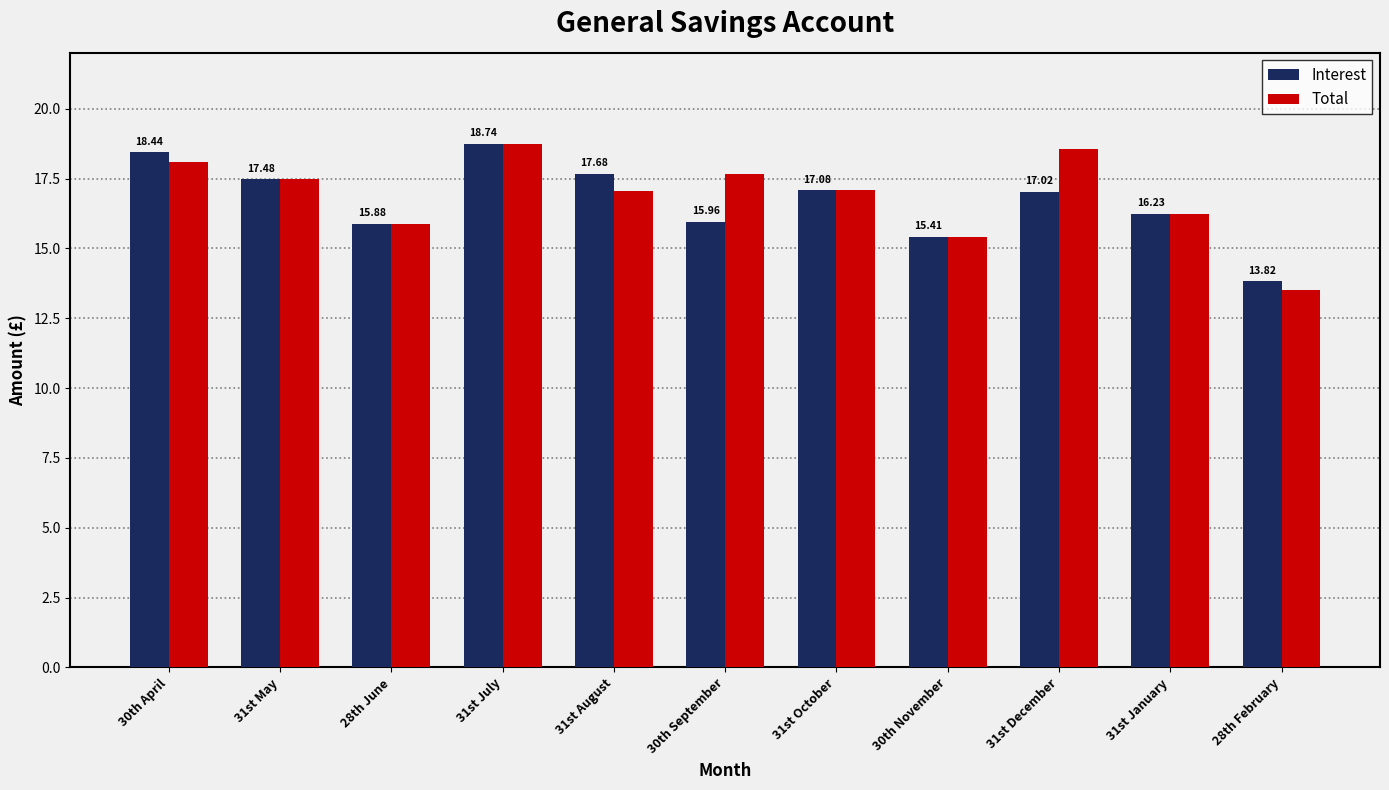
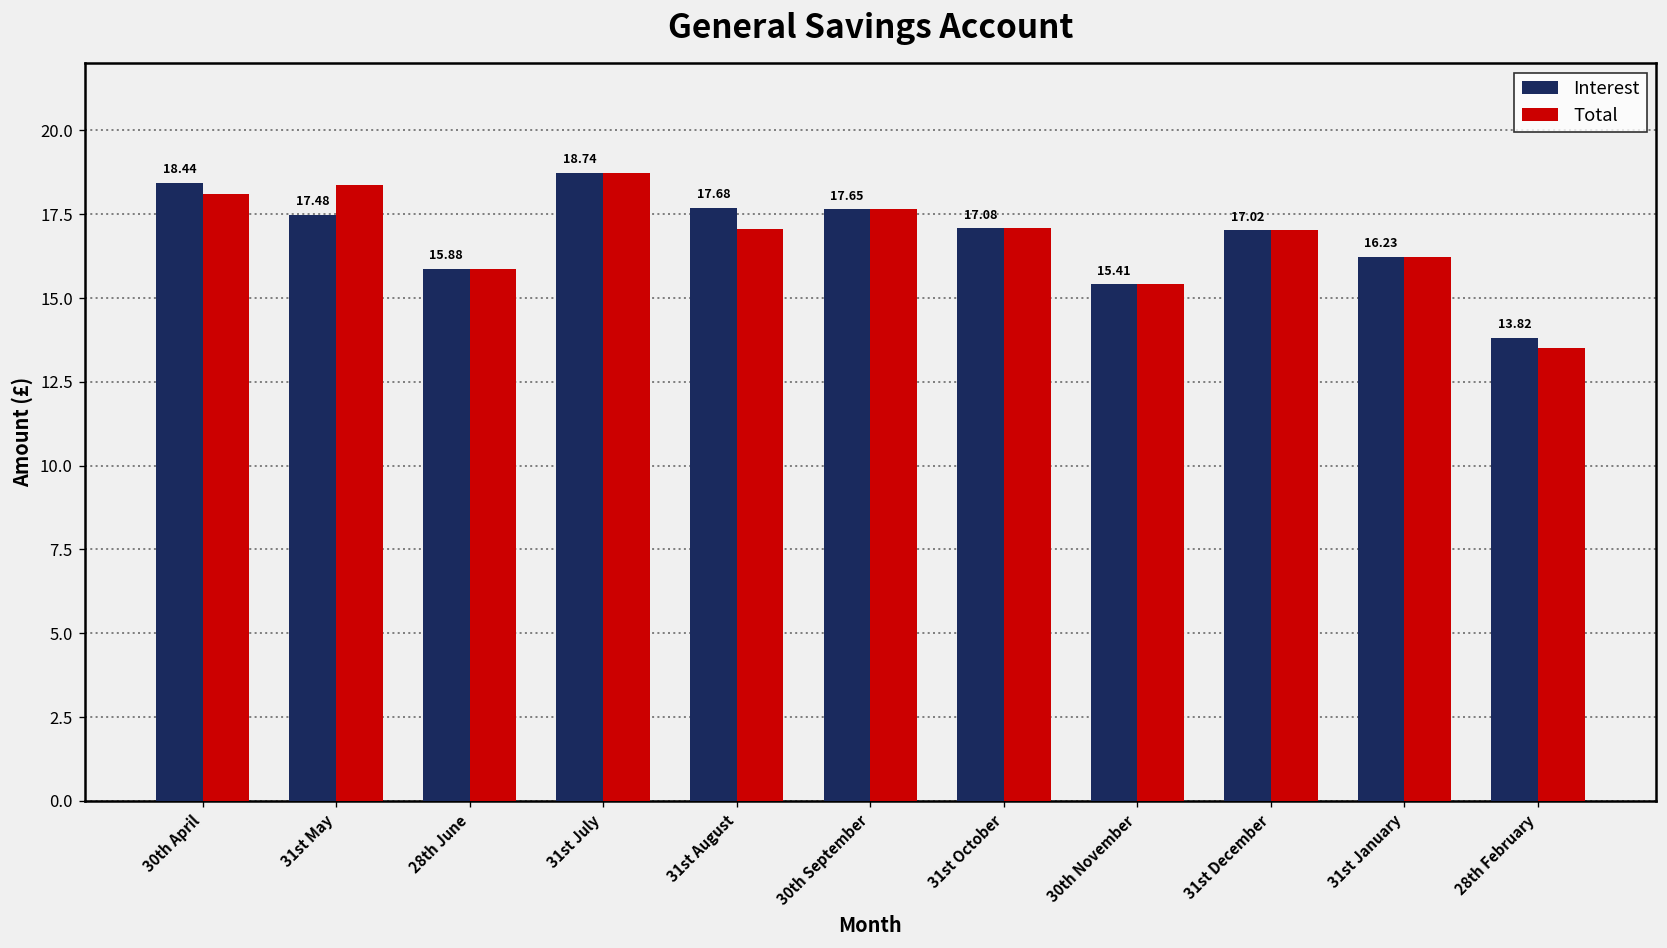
  {
    "Interest": {
      "30th April": 18.44,
      "31st May": 17.48,
      "28th June": 15.88,
      "31st July": 18.74,
      "31st August": 17.68,
-     "30th September": 15.96,
+     "30th September": 17.65,
      "31st October": 17.08,
      "30th November": 15.41,
      "31st December": 17.02,
      "31st January": 16.23,
      "28th February": 13.82
    },
    "Total": {
      "30th April": 18.1,
-     "31st May": 17.5,
+     "31st May": 18.4,
      "28th June": 15.9,
      "31st July": 18.7,
      "31st August": 17.1,
      "30th September": 17.7,
      "31st October": 17.1,
      "30th November": 15.4,
-     "31st December": 18.6,
+     "31st December": 17.0,
      "31st January": 16.2,
      "28th February": 13.5
    }
  }
